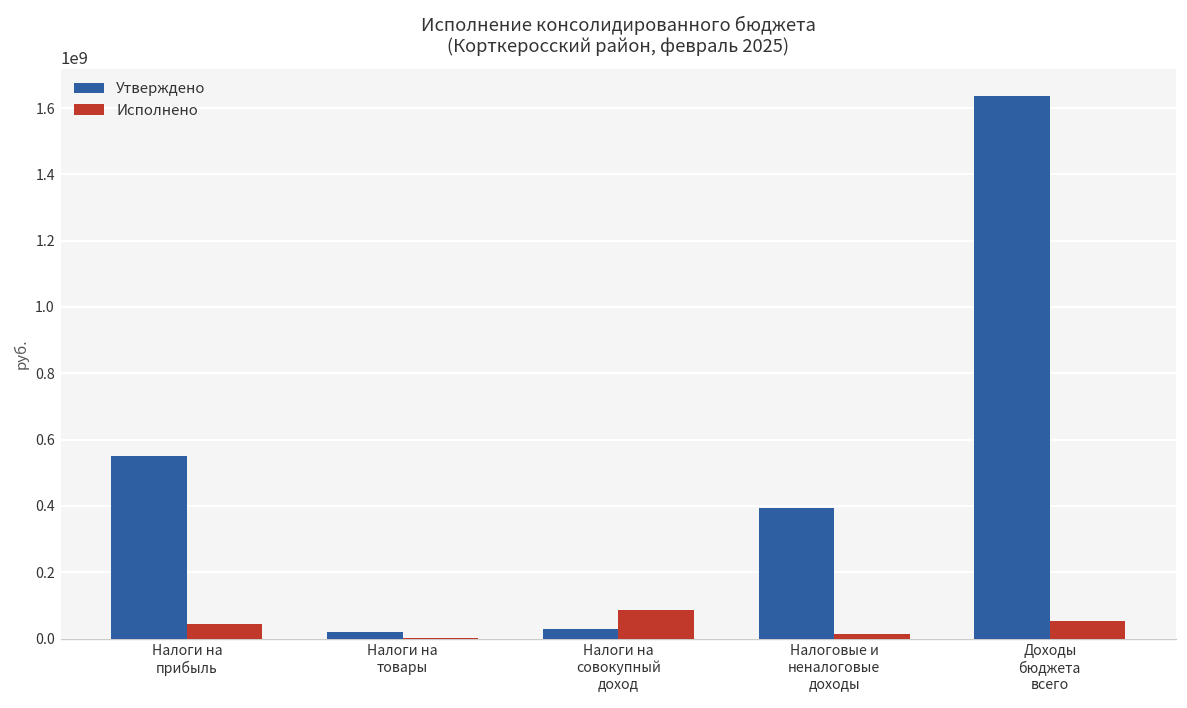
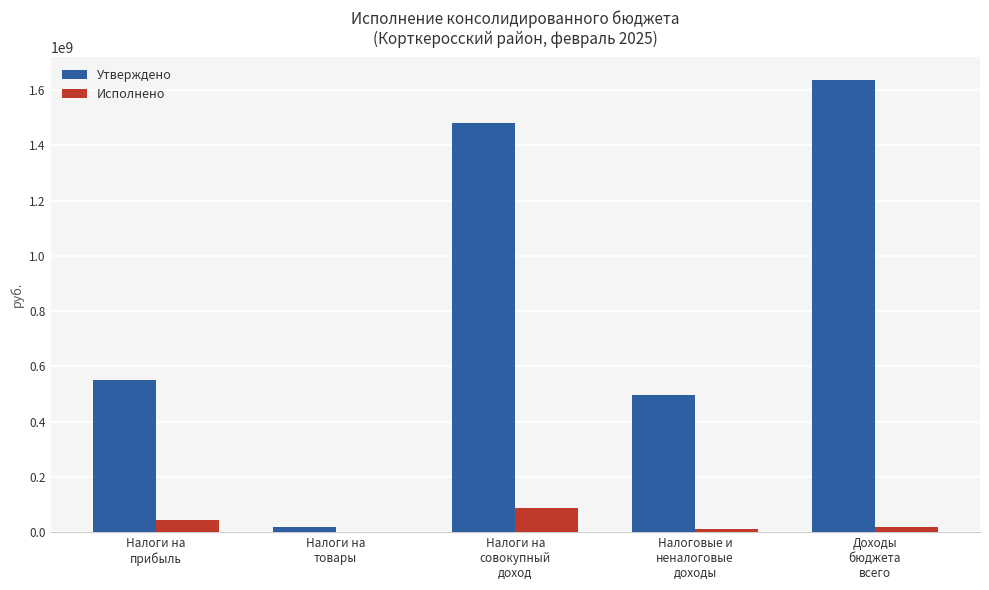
  {
    "Утверждено": {
      "Налоги на прибыль": 550000000,
      "Налоги на товары": 20000000,
-     "Налоги на совокупный доход": 30000000,
-     "Налоговые и неналоговые доходы": 390000000,
+     "Налоги на совокупный доход": 1480000000,
+     "Налоговые и неналоговые доходы": 500000000,
      "Доходы бюджета всего": 1640000000
    },
    "Исполнено": {
      "Налоги на прибыль": 50000000,
      "Налоги на совокупный доход": 90000000,
      "Налоговые и неналоговые доходы": 10000000,
-     "Доходы бюджета всего": 50000000
+     "Доходы бюджета всего": 20000000
    }
  }
